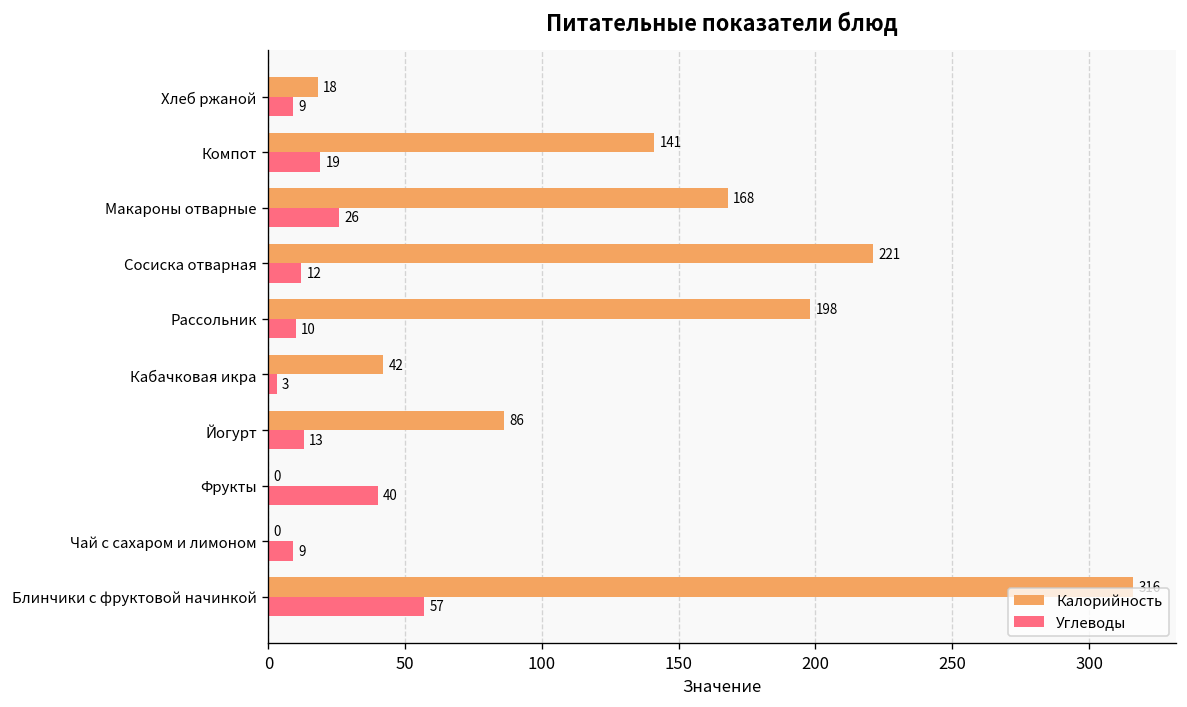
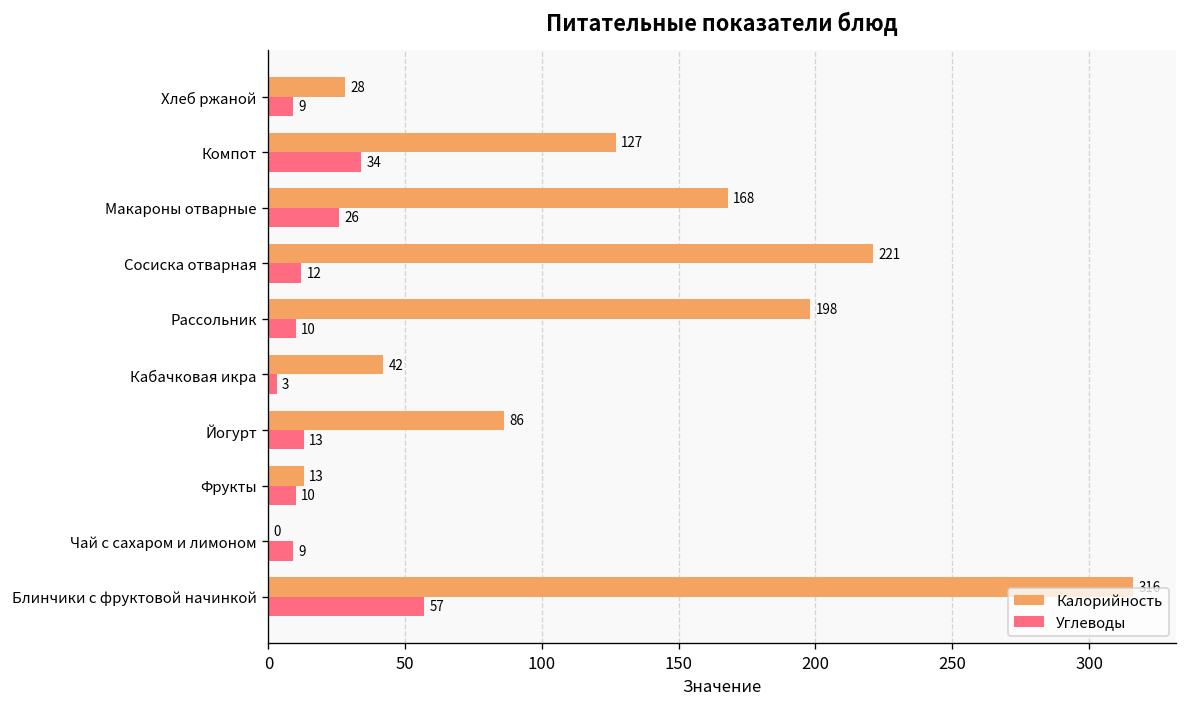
  {
    "Калорийность": {
-     "Хлеб ржаной": 18,
-     "Компот": 141,
+     "Хлеб ржаной": 28,
+     "Компот": 127,
      "Макароны отварные": 168,
      "Сосиска отварная": 221,
      "Рассольник": 198,
      "Кабачковая икра": 42,
      "Йогурт": 86,
-     "Фрукты": 0,
+     "Фрукты": 13,
      "Чай с сахаром и лимоном": 0
    },
    "Углеводы": {
      "Хлеб ржаной": 9,
-     "Компот": 19,
+     "Компот": 34,
      "Макароны отварные": 26,
      "Сосиска отварная": 12,
      "Рассольник": 10,
      "Кабачковая икра": 3,
      "Йогурт": 13,
-     "Фрукты": 40,
+     "Фрукты": 10,
      "Чай с сахаром и лимоном": 9,
      "Блинчики с фруктовой начинкой": 57
    }
  }
